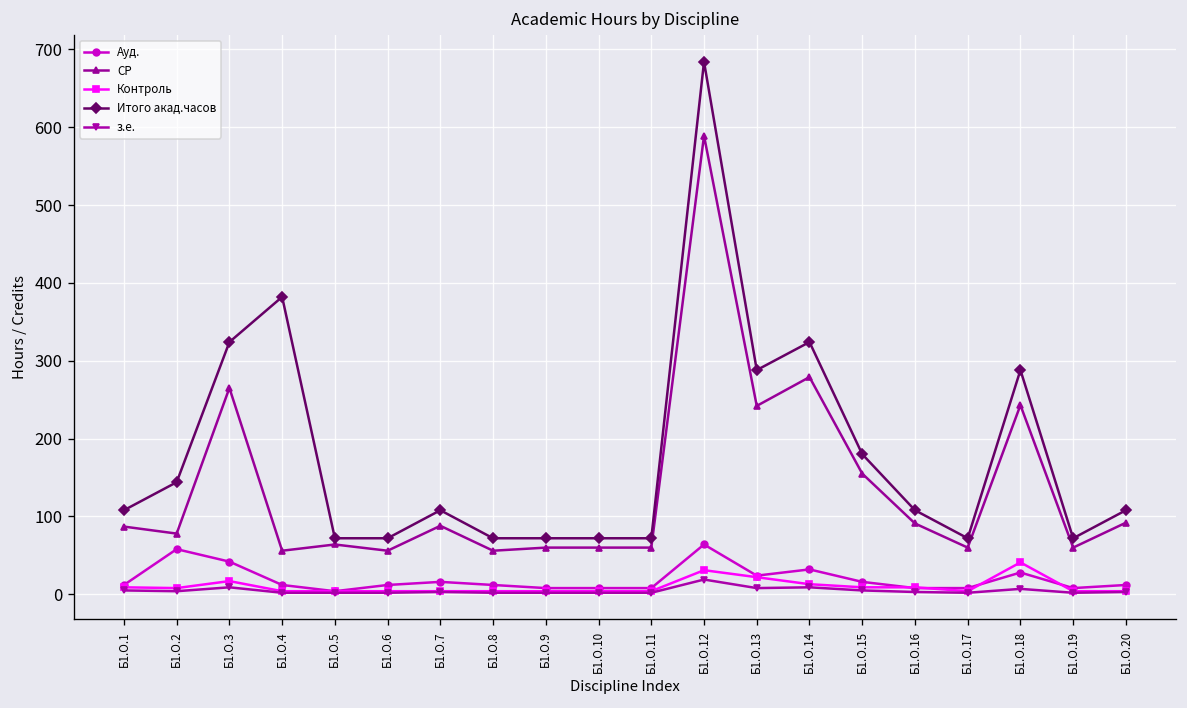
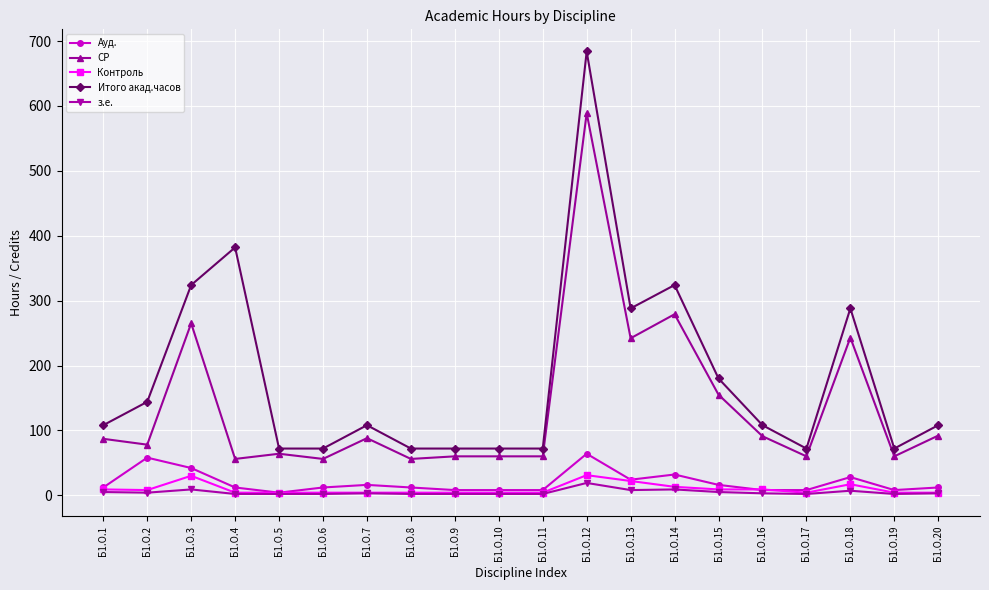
  {
    "Контроль": {
      "Б1.О.2": 10,
-     "Б1.О.3": 20,
+     "Б1.О.3": 30,
      "Б1.О.12": 30,
      "Б1.О.14": 10,
      "Б1.О.15": 10,
-     "Б1.О.18": 40
+     "Б1.О.18": 20
    },
    "Итого акад.часов": {
      "Б1.О.1": 110,
      "Б1.О.2": 140,
      "Б1.О.3": 320,
      "Б1.О.4": 380,
      "Б1.О.5": 70,
      "Б1.О.6": 70,
      "Б1.О.7": 110,
      "Б1.О.8": 70,
      "Б1.О.9": 70,
      "Б1.О.10": 70,
      "Б1.О.11": 70,
      "Б1.О.12": 680,
      "Б1.О.13": 290,
      "Б1.О.14": 320,
      "Б1.О.15": 180,
      "Б1.О.16": 110,
      "Б1.О.17": 70,
      "Б1.О.18": 290,
      "Б1.О.19": 70,
      "Б1.О.20": 110
    }
  }
